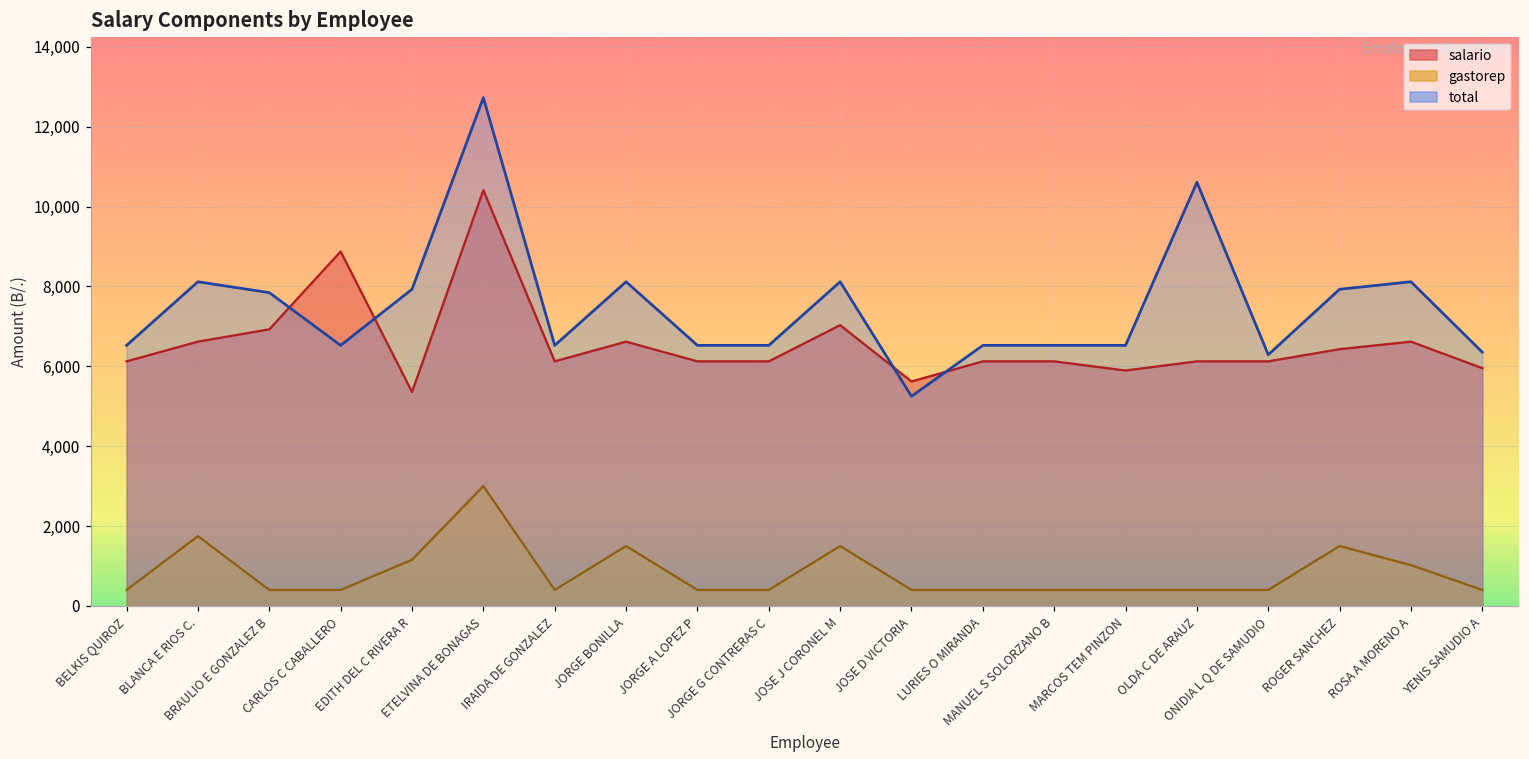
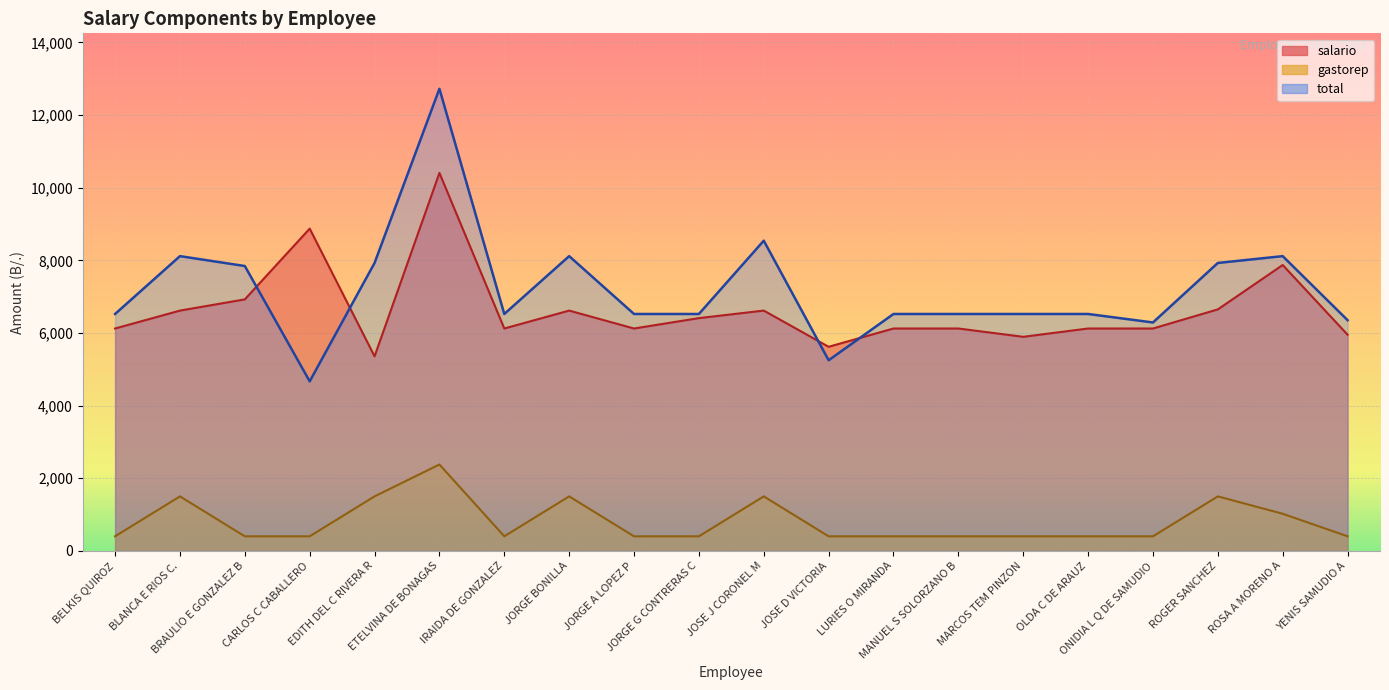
  {
    "salario": {
      "BELKIS QUIROZ": "6,100",
      "BLANCA E RIOS C.": "6,600",
      "BRAULIO E GONZALEZ B": "6,900",
      "CARLOS C CABALLERO": "8,900",
      "EDITH DEL C RIVERA R": "5,400",
      "ETELVINA DE BONAGAS": "10,400",
      "IRAIDA DE GONZALEZ": "6,100",
      "JORGE BONILLA": "6,600",
      "JORGE A LOPEZ P": "6,100",
-     "JORGE G CONTRERAS C": "6,100",
-     "JOSE J CORONEL M": "7,000",
+     "JORGE G CONTRERAS C": "6,400",
+     "JOSE J CORONEL M": "6,600",
      "JOSE D VICTORIA": "5,600",
      "LURIES O MIRANDA": "6,100",
      "MANUEL S SOLORZANO B": "6,100",
      "MARCOS TEM PINZON": "5,900",
      "OLDA C DE ARAUZ": "6,100",
      "ONIDIA L Q DE SAMUDIO": "6,100",
-     "ROGER SANCHEZ": "6,400",
-     "ROSA A MORENO A": "6,600",
+     "ROGER SANCHEZ": "6,600",
+     "ROSA A MORENO A": "7,900",
      "YENIS SAMUDIO A": "6,000"
    },
    "gastorep": {
      "BELKIS QUIROZ": "400",
-     "BLANCA E RIOS C.": "1,700",
+     "BLANCA E RIOS C.": "1,500",
      "BRAULIO E GONZALEZ B": "400",
      "CARLOS C CABALLERO": "400",
-     "EDITH DEL C RIVERA R": "1,200",
-     "ETELVINA DE BONAGAS": "3,000",
+     "EDITH DEL C RIVERA R": "1,500",
+     "ETELVINA DE BONAGAS": "2,400",
      "IRAIDA DE GONZALEZ": "400",
      "JORGE BONILLA": "1,500",
      "JORGE A LOPEZ P": "400",
      "JORGE G CONTRERAS C": "400",
      "JOSE J CORONEL M": "1,500",
      "JOSE D VICTORIA": "400",
      "LURIES O MIRANDA": "400",
      "MANUEL S SOLORZANO B": "400",
      "MARCOS TEM PINZON": "400",
      "OLDA C DE ARAUZ": "400",
      "ONIDIA L Q DE SAMUDIO": "400",
      "ROGER SANCHEZ": "1,500",
      "ROSA A MORENO A": "1,000",
      "YENIS SAMUDIO A": "400"
    },
    "total": {
      "BELKIS QUIROZ": "6,500",
      "BLANCA E RIOS C.": "8,100",
      "BRAULIO E GONZALEZ B": "7,800",
-     "CARLOS C CABALLERO": "6,500",
+     "CARLOS C CABALLERO": "4,700",
      "EDITH DEL C RIVERA R": "7,900",
      "ETELVINA DE BONAGAS": "12,700",
      "IRAIDA DE GONZALEZ": "6,500",
      "JORGE BONILLA": "8,100",
      "JORGE A LOPEZ P": "6,500",
      "JORGE G CONTRERAS C": "6,500",
-     "JOSE J CORONEL M": "8,100",
+     "JOSE J CORONEL M": "8,500",
      "JOSE D VICTORIA": "5,200",
      "LURIES O MIRANDA": "6,500",
      "MANUEL S SOLORZANO B": "6,500",
      "MARCOS TEM PINZON": "6,500",
-     "OLDA C DE ARAUZ": "10,600",
+     "OLDA C DE ARAUZ": "6,500",
      "ONIDIA L Q DE SAMUDIO": "6,300",
      "ROGER SANCHEZ": "7,900",
      "ROSA A MORENO A": "8,100",
      "YENIS SAMUDIO A": "6,400"
    }
  }
